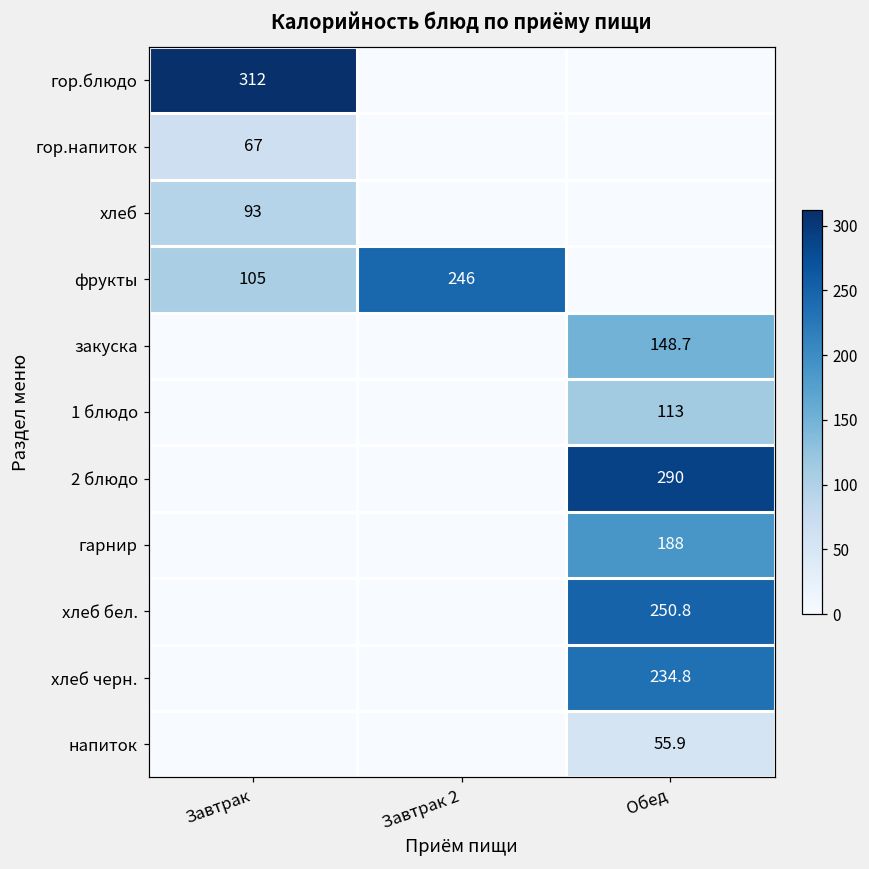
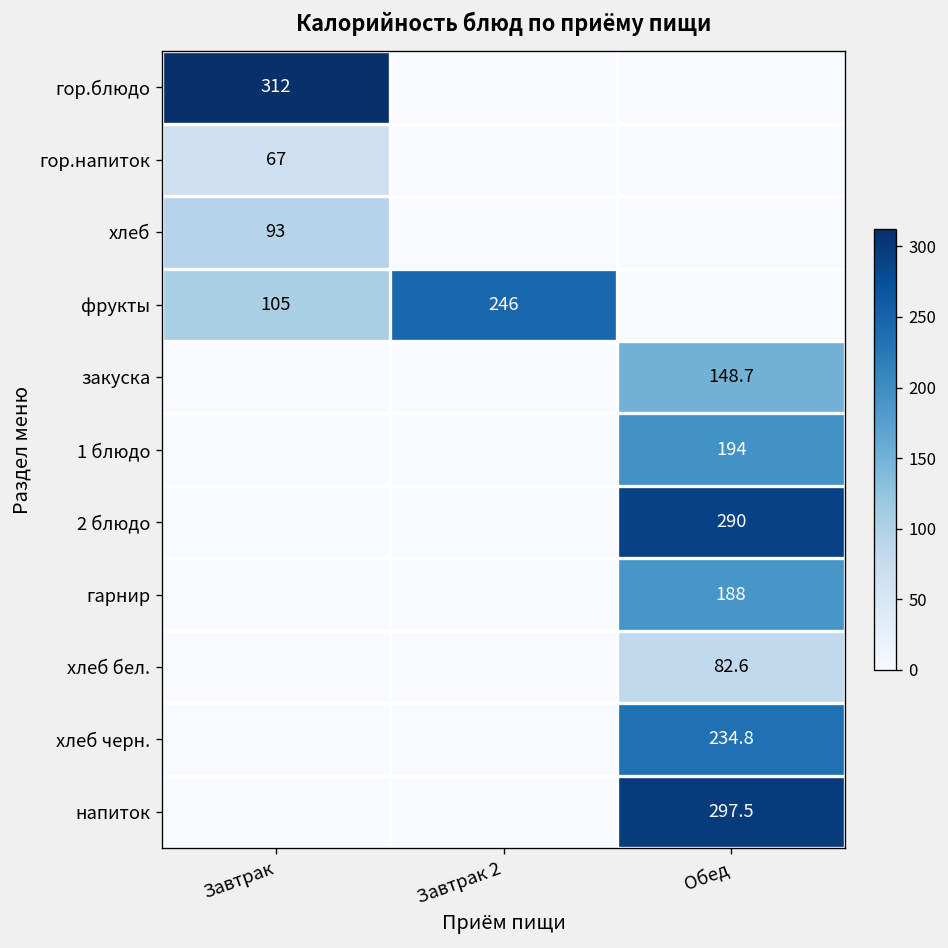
  {
    "гор.блюдо": {
      "Завтрак": 312
    },
    "гор.напиток": {
      "Завтрак": 67
    },
    "хлеб": {
      "Завтрак": 93
    },
    "фрукты": {
      "Завтрак": 105,
      "Завтрак 2": 246
    },
    "закуска": {
      "Обед": 148.7
    },
    "1 блюдо": {
-     "Обед": 113
+     "Обед": 194
    },
    "2 блюдо": {
      "Обед": 290
    },
    "гарнир": {
      "Обед": 188
    },
    "хлеб бел.": {
-     "Обед": 250.8
+     "Обед": 82.6
    },
    "хлеб черн.": {
      "Обед": 234.8
    },
    "напиток": {
-     "Обед": 55.9
+     "Обед": 297.5
    }
  }
